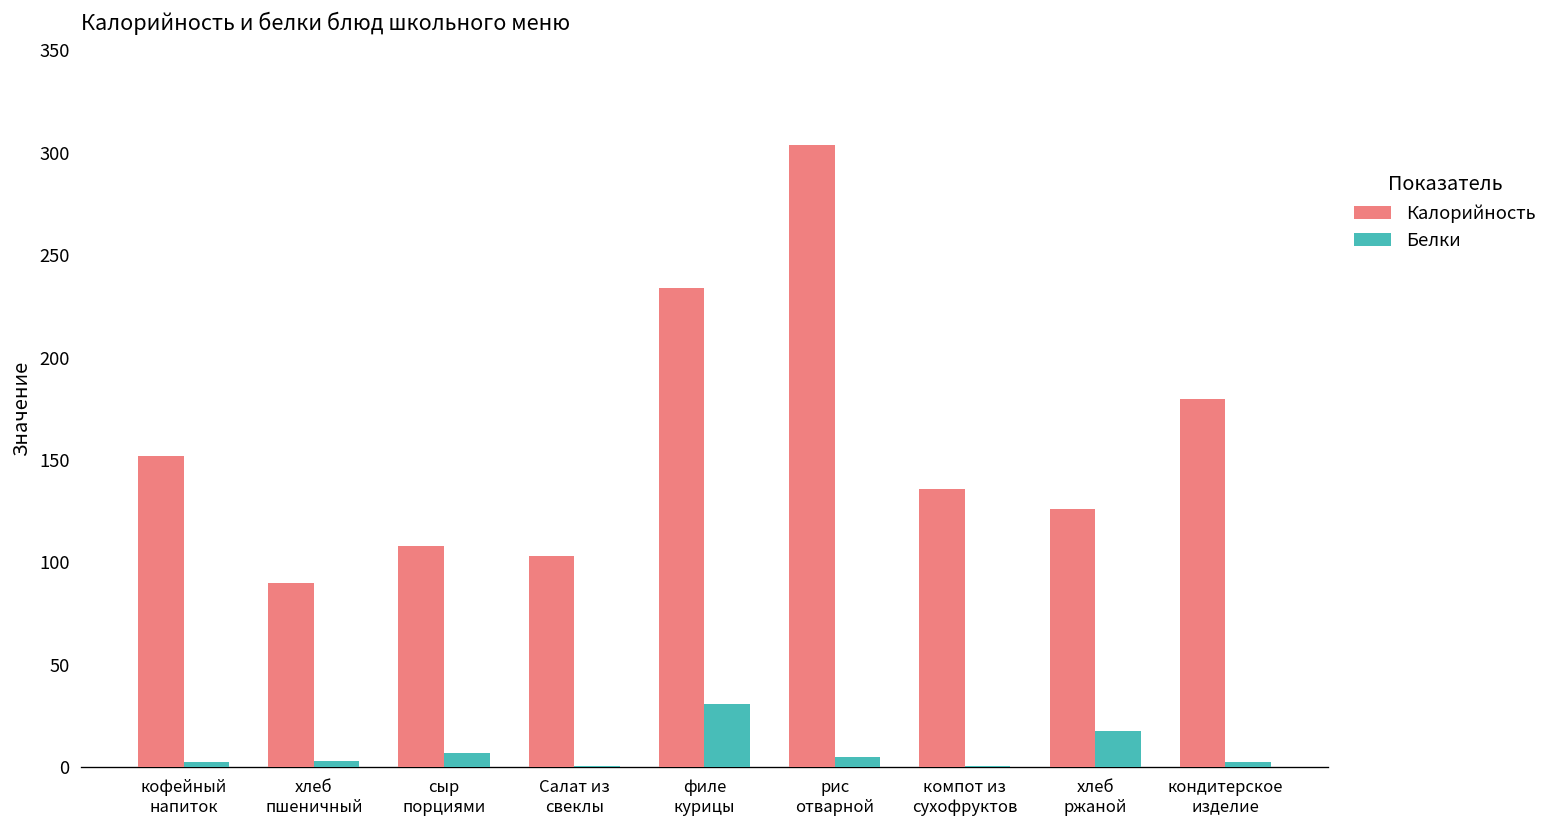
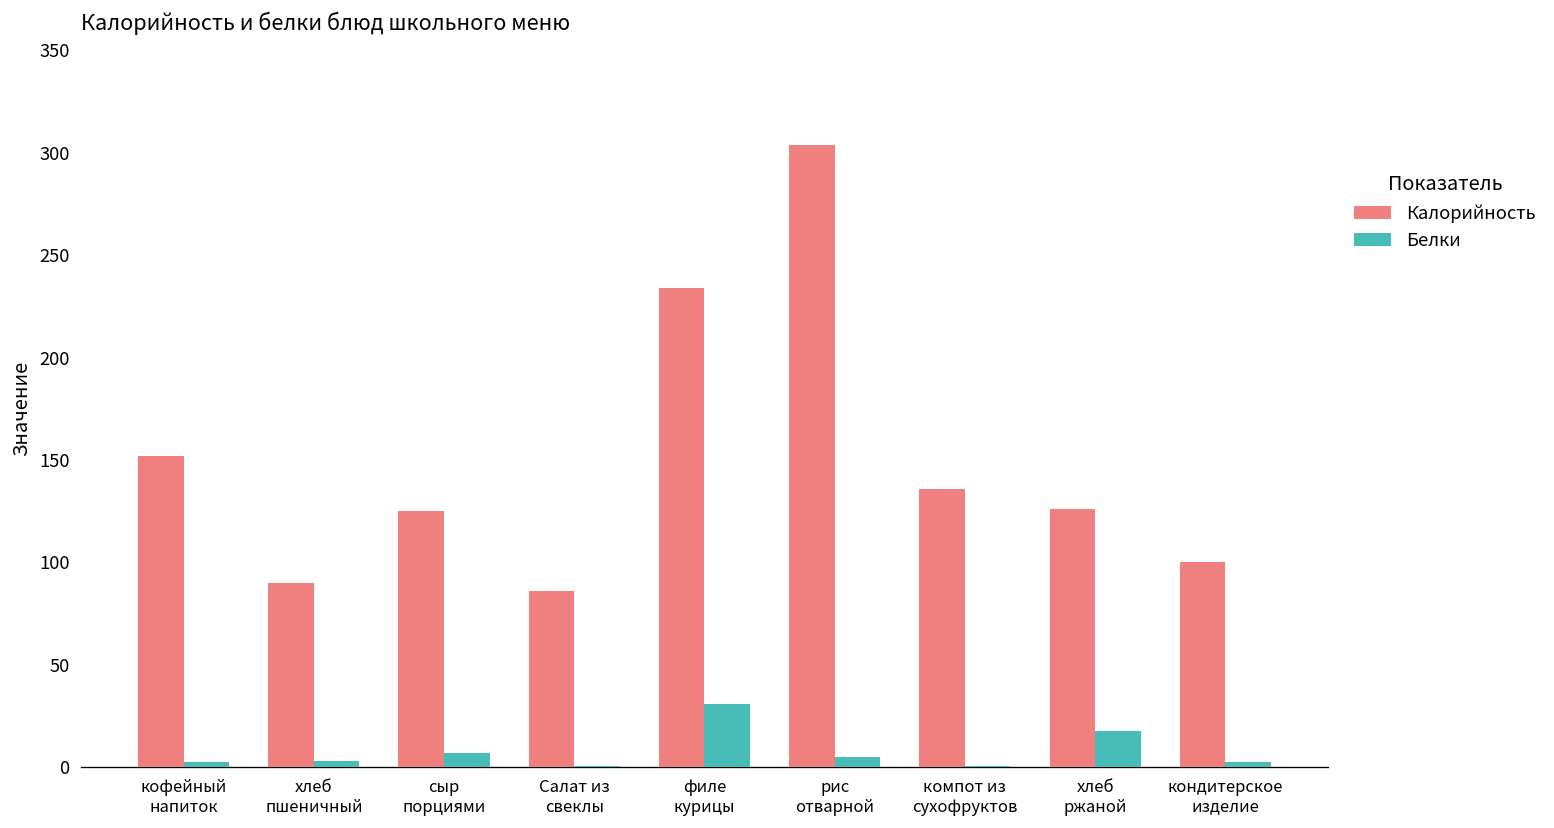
  {
    "Калорийность": {
      "кофейный напиток": 152,
      "хлеб пшеничный": 90,
-     "сыр порциями": 108,
-     "Салат из свеклы": 103,
+     "сыр порциями": 125,
+     "Салат из свеклы": 86,
      "филе курицы": 234,
      "рис отварной": 304,
      "компот из сухофруктов": 136,
      "хлеб ржаной": 126,
-     "кондитерское изделие": 180
+     "кондитерское изделие": 100
    },
    "Белки": {
      "кофейный напиток": 3,
      "хлеб пшеничный": 3,
      "сыр порциями": 7,
      "филе курицы": 31,
      "рис отварной": 5,
      "хлеб ржаной": 18,
      "кондитерское изделие": 2
    }
  }
